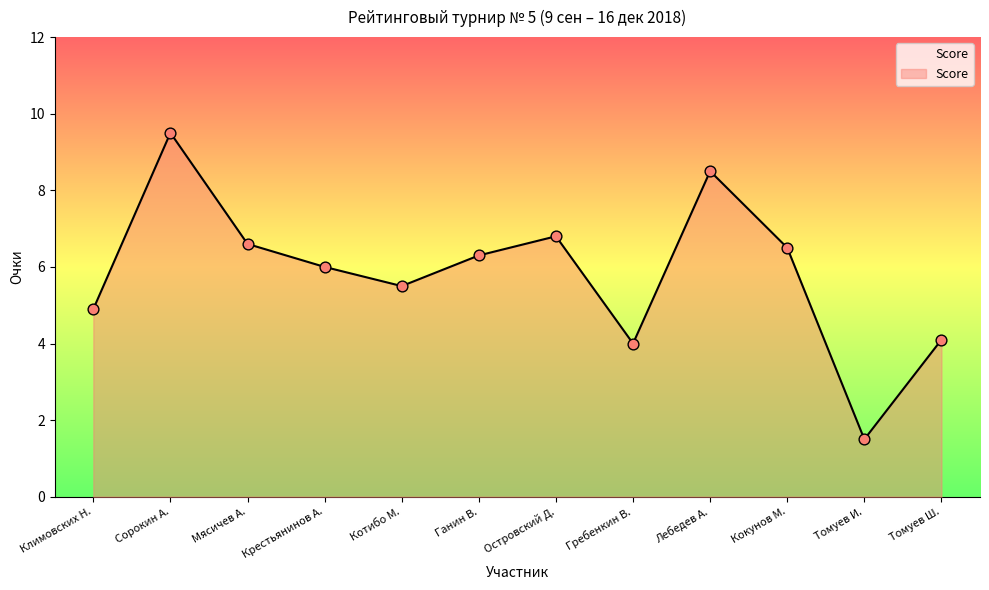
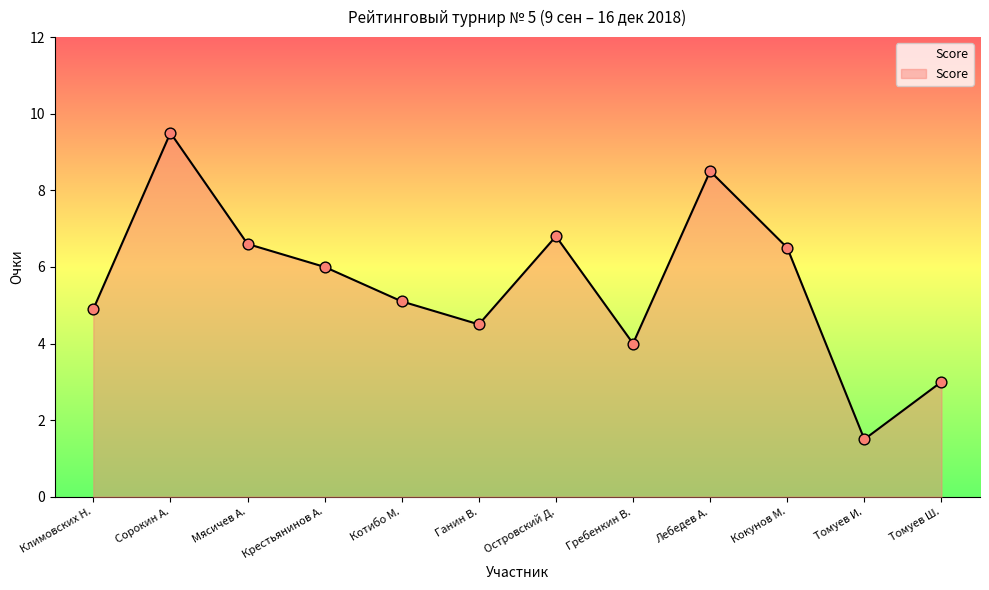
  {
    "Климовских Н.": 4.9,
    "Сорокин А.": 9.5,
    "Мясичев А.": 6.6,
    "Крестьянинов А.": 6.0,
-   "Котибо М.": 5.5,
-   "Ганин В.": 6.3,
+   "Котибо М.": 5.1,
+   "Ганин В.": 4.5,
    "Островский Д.": 6.8,
    "Гребенкин В.": 4.0,
    "Лебедев А.": 8.5,
    "Кокунов М.": 6.5,
    "Томуев И.": 1.5,
-   "Томуев Ш.": 4.1
+   "Томуев Ш.": 3.0
  }
